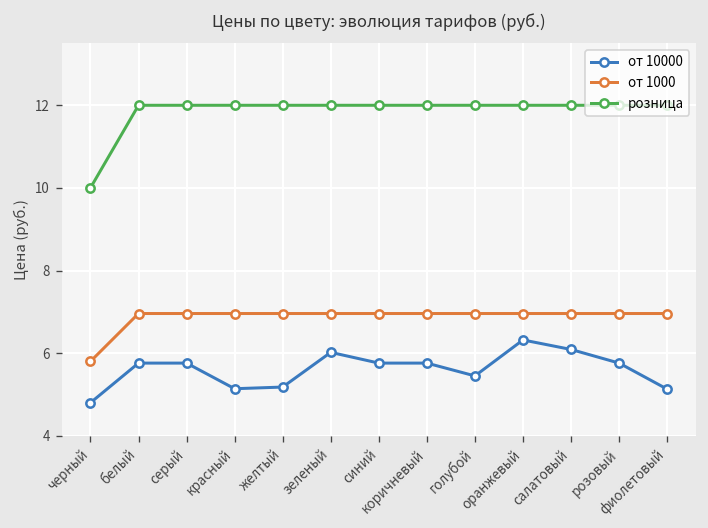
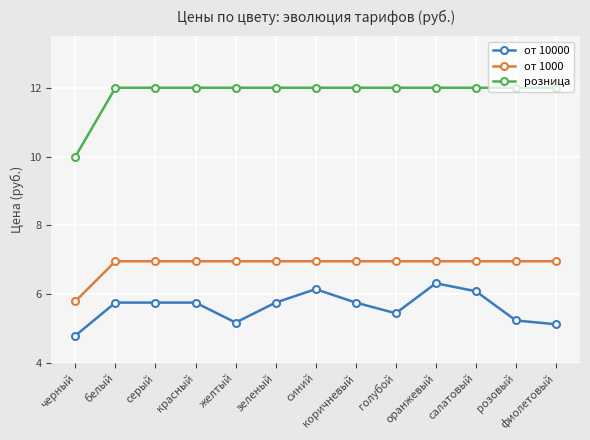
  {
    "от 10000": {
      "черный": 4.8,
      "белый": 5.8,
      "серый": 5.8,
-     "красный": 5.1,
+     "красный": 5.8,
      "желтый": 5.2,
-     "зеленый": 6.0,
-     "синий": 5.8,
+     "зеленый": 5.8,
+     "синий": 6.2,
      "коричневый": 5.8,
      "голубой": 5.5,
      "оранжевый": 6.3,
      "салатовый": 6.1,
-     "розовый": 5.8,
+     "розовый": 5.2,
      "фиолетовый": 5.1
    },
    "от 1000": {
      "черный": 5.8,
      "белый": 7.0,
      "серый": 7.0,
      "красный": 7.0,
      "желтый": 7.0,
      "зеленый": 7.0,
      "синий": 7.0,
      "коричневый": 7.0,
      "голубой": 7.0,
      "оранжевый": 7.0,
      "салатовый": 7.0,
      "розовый": 7.0,
      "фиолетовый": 7.0
    },
    "розница": {
      "черный": 10.0,
      "белый": 12.0,
      "серый": 12.0,
      "красный": 12.0,
      "желтый": 12.0,
      "зеленый": 12.0,
      "синий": 12.0,
      "коричневый": 12.0,
      "голубой": 12.0,
      "оранжевый": 12.0,
      "салатовый": 12.0
    }
  }
